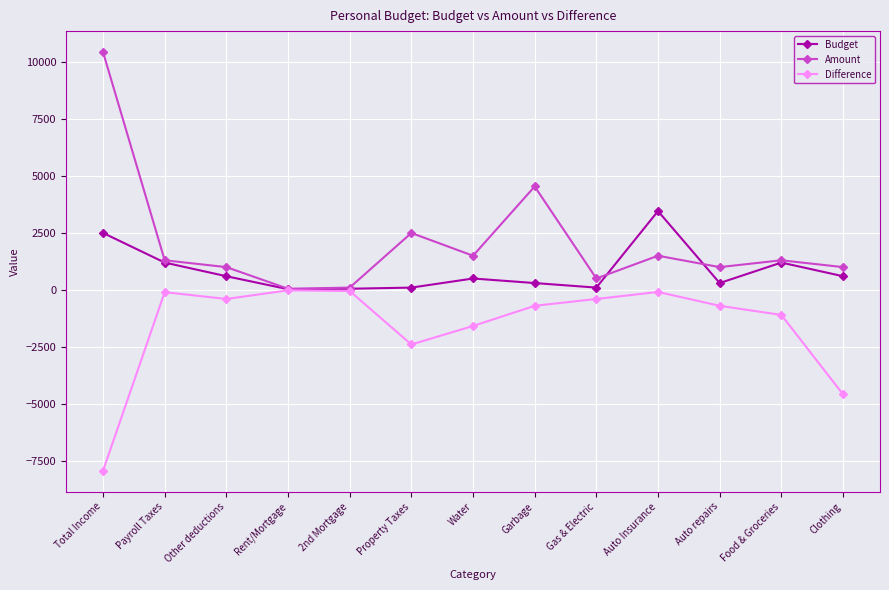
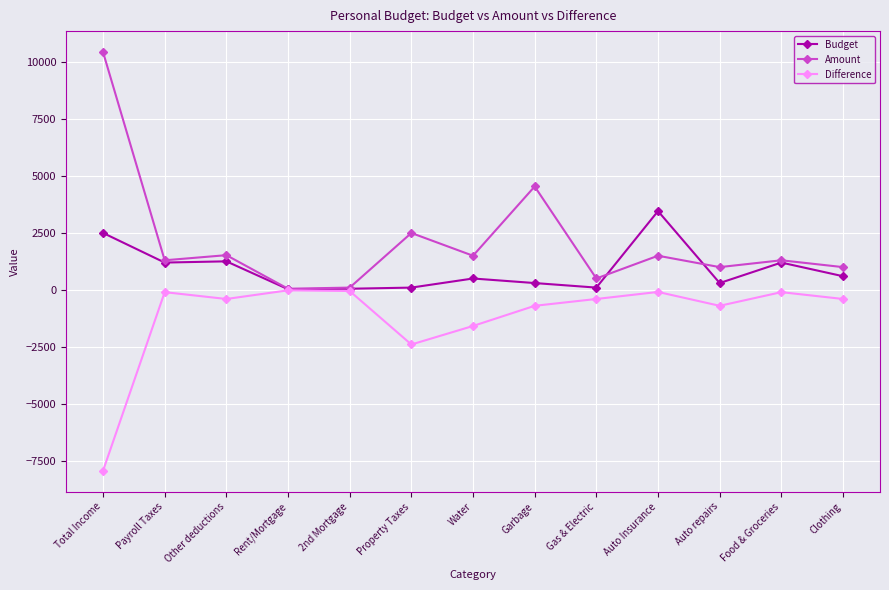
  {
    "Budget": {
      "Total Income": 2500,
-     "Other deductions": 600,
+     "Other deductions": 1300,
      "Property Taxes": 100,
      "Water": 500,
      "Garbage": 300,
      "Gas & Electric": 100,
      "Auto Insurance": 3500,
      "Auto repairs": 300,
      "Clothing": 600
    },
    "Amount": {
      "Total Income": 10500,
-     "Other deductions": 1000,
+     "Other deductions": 1500,
      "Property Taxes": 2500,
      "Water": 1500,
      "Garbage": 4500,
      "Gas & Electric": 500,
      "Auto Insurance": 1500,
      "Auto repairs": 1000,
      "Clothing": 1000
    },
    "Difference": {
      "Total Income": -7900,
      "Payroll Taxes": -100,
      "Other deductions": -400,
      "Property Taxes": -2400,
      "Water": -1600,
      "Garbage": -700,
      "Gas & Electric": -400,
      "Auto Insurance": -100,
      "Auto repairs": -700,
-     "Food & Groceries": -1100,
-     "Clothing": -4600
+     "Food & Groceries": -100,
+     "Clothing": -400
    }
  }
